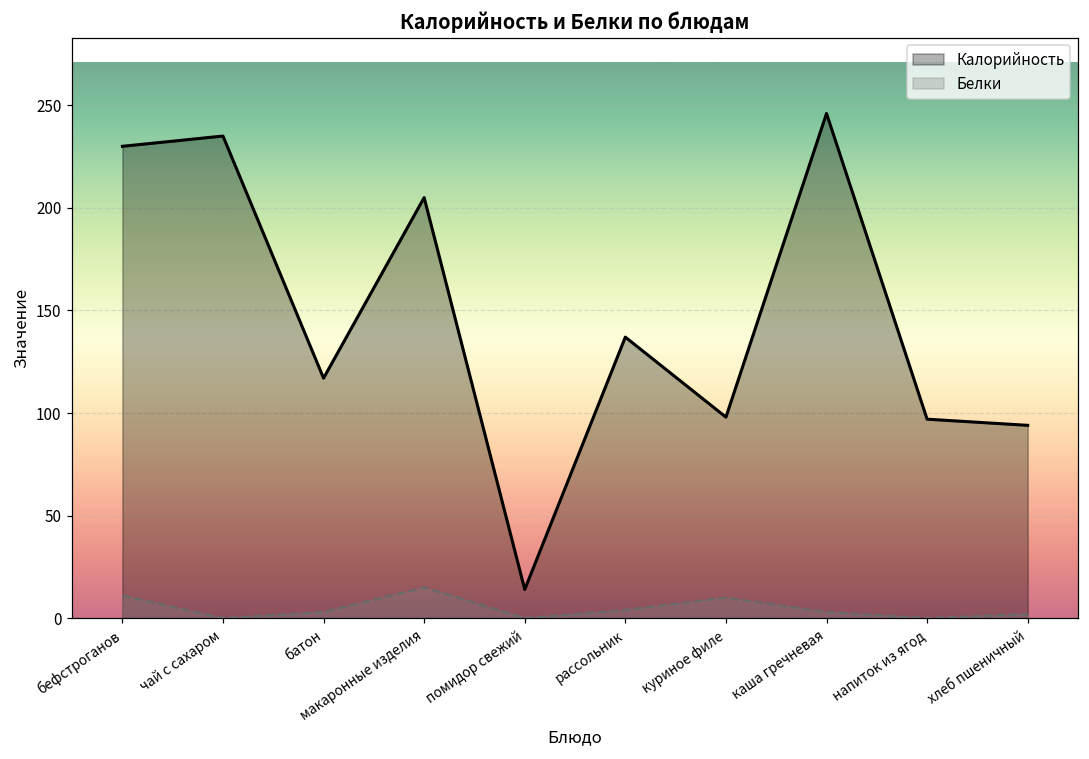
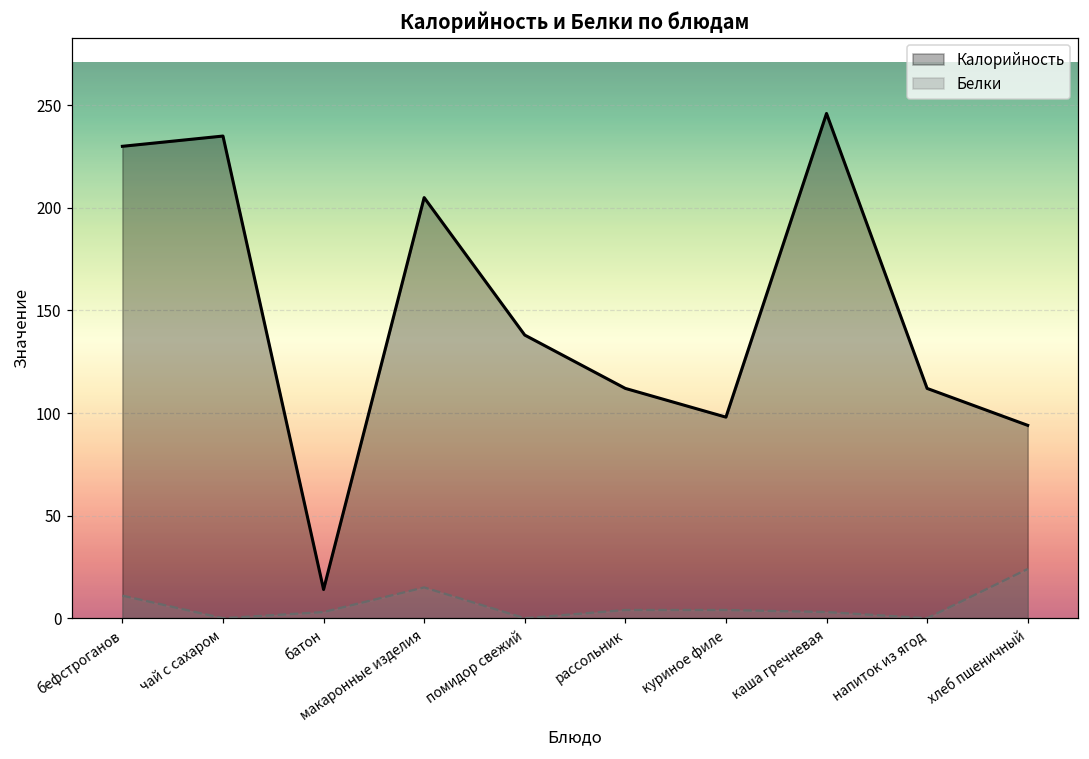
  {
    "Калорийность": {
      "бефстроганов": 230,
      "чай с сахаром": 235,
-     "батон": 117,
+     "батон": 14,
      "макаронные изделия": 205,
-     "помидор свежий": 14,
-     "рассольник": 137,
+     "помидор свежий": 138,
+     "рассольник": 112,
      "куриное филе": 98,
      "каша гречневая": 246,
-     "напиток из ягод": 97,
+     "напиток из ягод": 112,
      "хлеб пшеничный": 94
    },
    "Белки": {
      "бефстроганов": 11,
      "чай с сахаром": 0,
      "батон": 3,
      "макаронные изделия": 15,
      "помидор свежий": 0,
      "рассольник": 4,
-     "куриное филе": 10,
+     "куриное филе": 4,
      "каша гречневая": 3,
      "напиток из ягод": 0,
-     "хлеб пшеничный": 2
+     "хлеб пшеничный": 24
    }
  }
